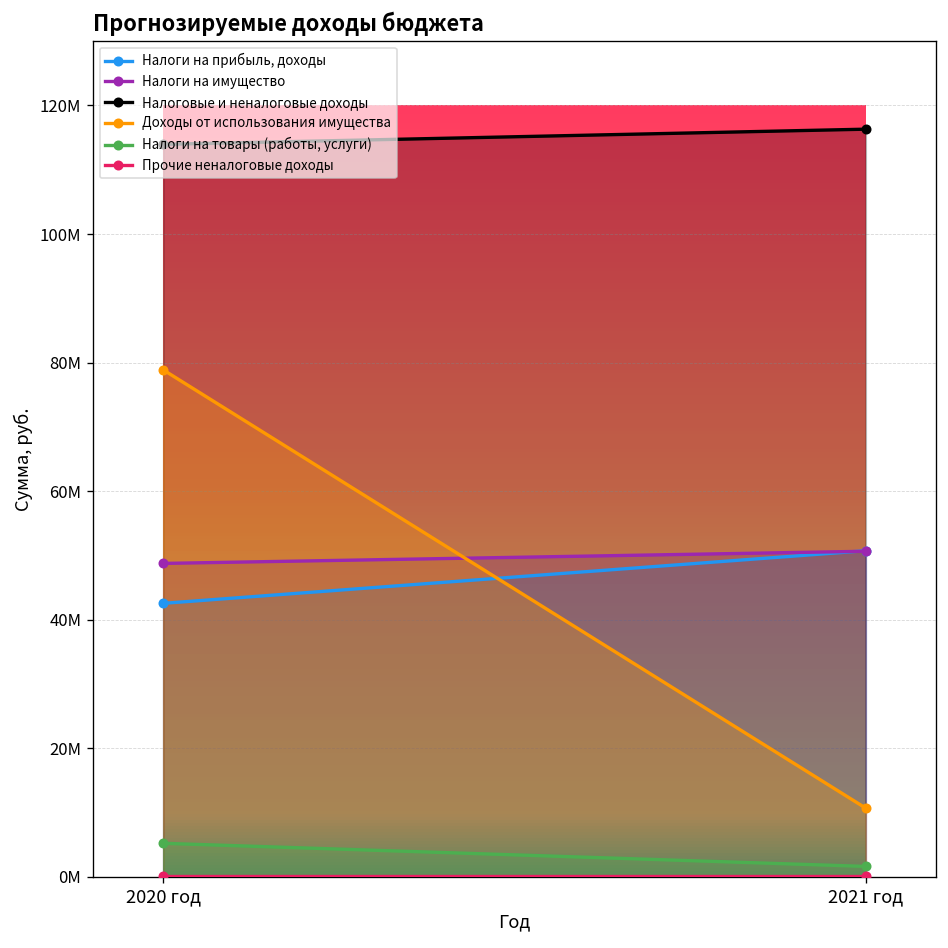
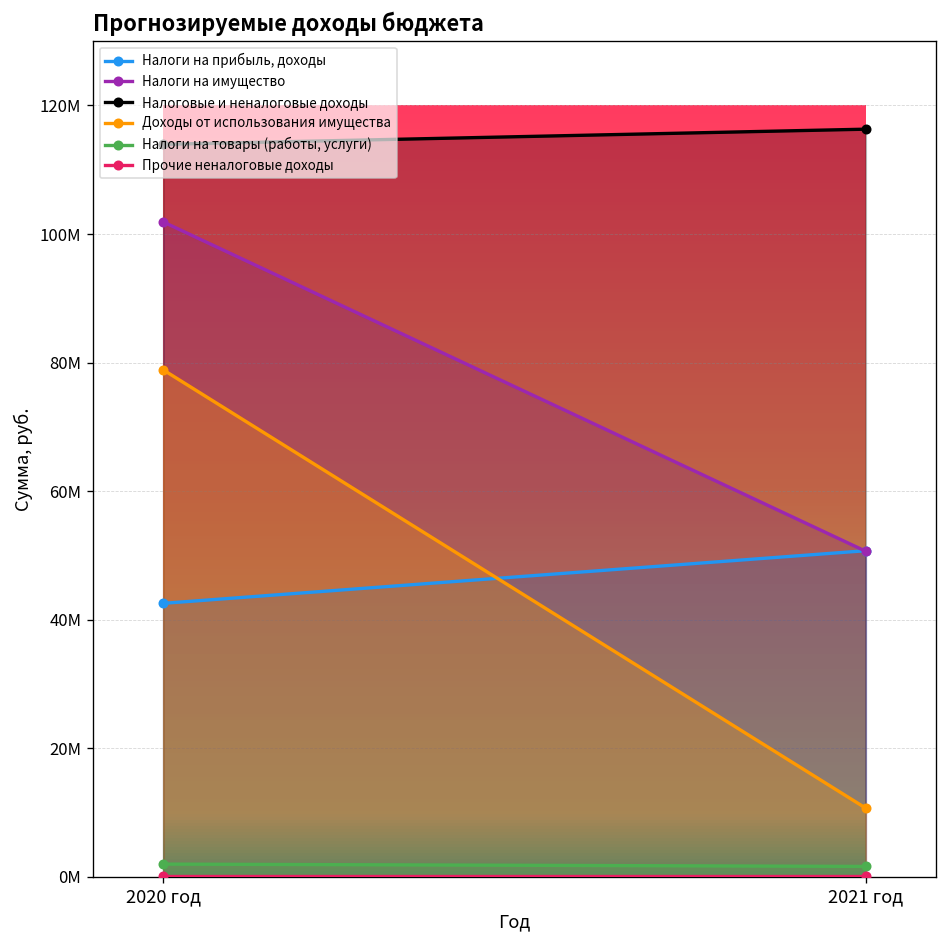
  {
    "Налоги на прибыль, доходы": {
      "2020 год": 43000000
    },
    "Налоги на имущество": {
-     "2020 год": 49000000
+     "2020 год": 102000000
    },
    "Налоговые и неналоговые доходы": {
      "2021 год": 116000000
    },
    "Доходы от использования имущества": {
      "2020 год": 79000000,
      "2021 год": 11000000
    },
    "Налоги на товары (работы, услуги)": {
-     "2020 год": 5000000,
+     "2020 год": 2000000,
      "2021 год": 2000000
    },
    "Прочие неналоговые доходы": {
      "2020 год": 0,
      "2021 год": 0
    }
  }
